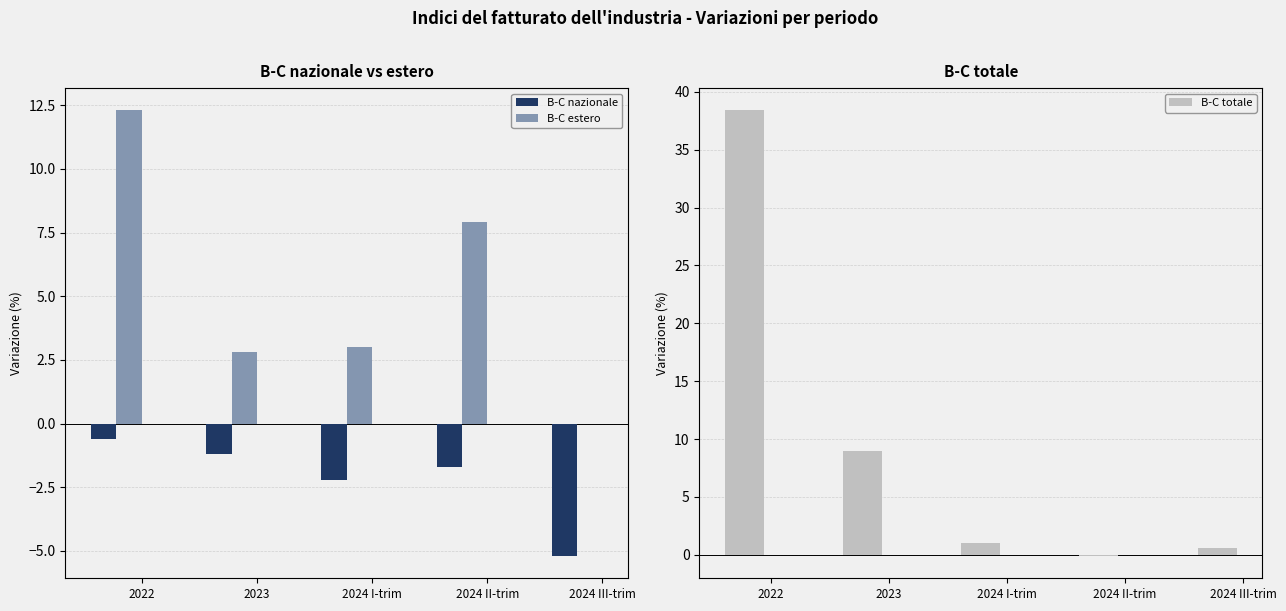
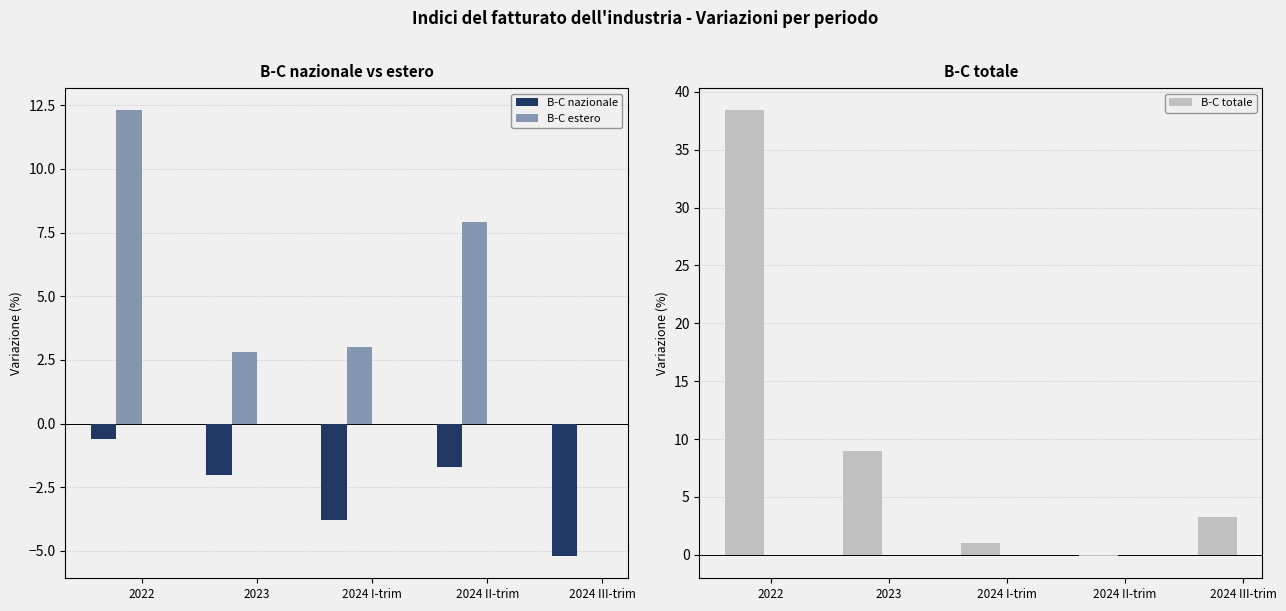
  {
    "B-C nazionale vs estero": {
      "B-C nazionale": {
        "2022": -0.6,
-       "2023": -1.2,
-       "2024 I-trim": -2.2,
+       "2023": -2.0,
+       "2024 I-trim": -3.8,
        "2024 II-trim": -1.7,
        "2024 III-trim": -5.2
      },
      "B-C estero": {
        "2022": 12.3,
        "2023": 2.8,
        "2024 I-trim": 3.0,
        "2024 II-trim": 7.9,
        "2024 III-trim": 0.0
      }
    },
    "B-C totale": {
      "2022": 38.4,
      "2023": 9.0,
      "2024 I-trim": 1.0,
-     "2024 III-trim": 0.6
+     "2024 III-trim": 3.3
    }
  }
